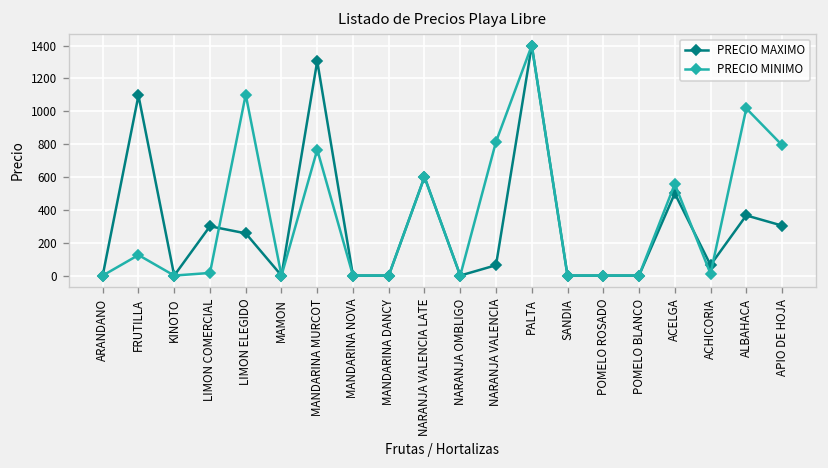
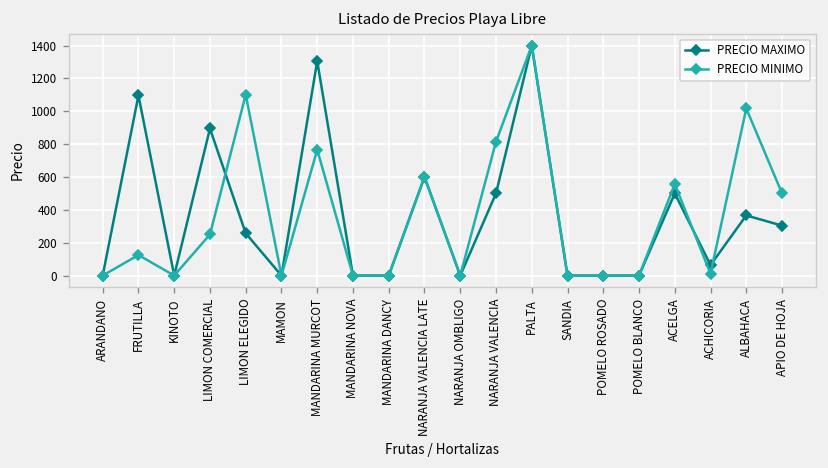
  {
    "PRECIO MAXIMO": {
      "FRUTILLA": 1100,
-     "LIMON COMERCIAL": 300,
+     "LIMON COMERCIAL": 900,
      "LIMON ELEGIDO": 260,
      "MANDARINA MURCOT": 1310,
-     "NARANJA VALENCIA": 60,
+     "NARANJA VALENCIA": 500,
      "ACELGA": 500,
      "ACHICORIA": 60,
      "ALBAHACA": 370,
      "APIO DE HOJA": 300
    },
    "PRECIO MINIMO": {
      "FRUTILLA": 130,
-     "LIMON COMERCIAL": 20,
+     "LIMON COMERCIAL": 250,
      "LIMON ELEGIDO": 1100,
      "MANDARINA MURCOT": 770,
      "NARANJA VALENCIA": 810,
      "ACELGA": 560,
      "ACHICORIA": 10,
      "ALBAHACA": 1020,
-     "APIO DE HOJA": 790
+     "APIO DE HOJA": 500
    }
  }
